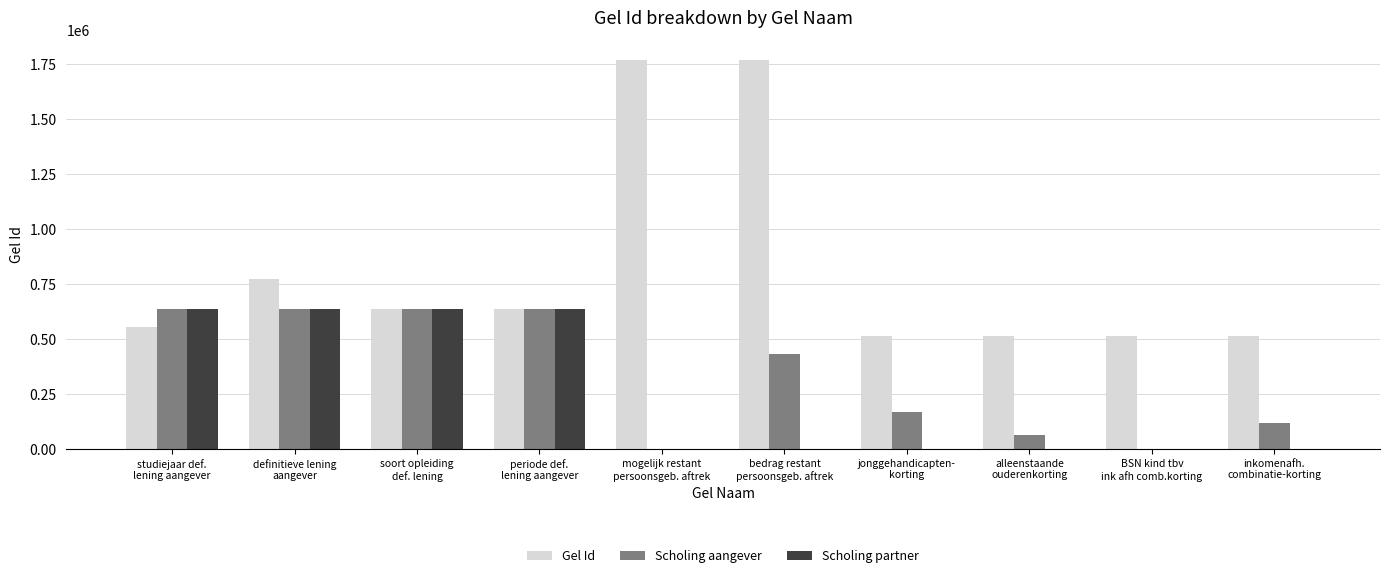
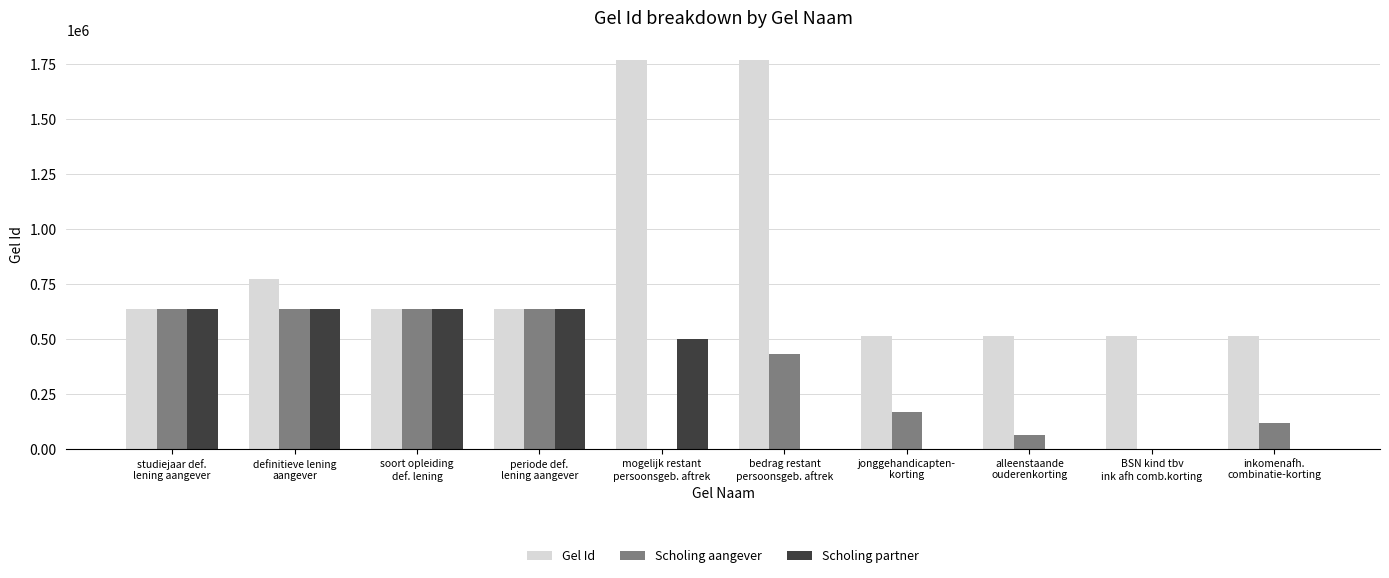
  {
    "Gel Id": {
-     "studiejaar def. lening aangever": 560000,
+     "studiejaar def. lening aangever": 640000,
      "definitieve lening aangever": 770000,
      "soort opleiding def. lening": 640000,
      "periode def. lening aangever": 640000,
      "mogelijk restant persoonsgeb. aftrek": 1770000,
      "bedrag restant persoonsgeb. aftrek": 1770000,
      "jonggehandicapten- korting": 510000,
      "alleenstaande ouderenkorting": 510000,
      "BSN kind tbv ink afh comb.korting": 510000,
      "inkomenafh. combinatie-korting": 510000
    },
    "Scholing aangever": {
      "studiejaar def. lening aangever": 640000,
      "definitieve lening aangever": 640000,
      "soort opleiding def. lening": 640000,
      "periode def. lening aangever": 640000,
      "mogelijk restant persoonsgeb. aftrek": 0,
      "bedrag restant persoonsgeb. aftrek": 430000,
      "jonggehandicapten- korting": 170000,
      "alleenstaande ouderenkorting": 70000,
      "BSN kind tbv ink afh comb.korting": 0,
      "inkomenafh. combinatie-korting": 120000
    },
    "Scholing partner": {
      "studiejaar def. lening aangever": 640000,
      "definitieve lening aangever": 640000,
      "soort opleiding def. lening": 640000,
      "periode def. lening aangever": 640000,
-     "mogelijk restant persoonsgeb. aftrek": 0,
+     "mogelijk restant persoonsgeb. aftrek": 500000,
      "bedrag restant persoonsgeb. aftrek": 0,
      "jonggehandicapten- korting": 0,
      "alleenstaande ouderenkorting": 0,
      "BSN kind tbv ink afh comb.korting": 0,
      "inkomenafh. combinatie-korting": 0
    }
  }
